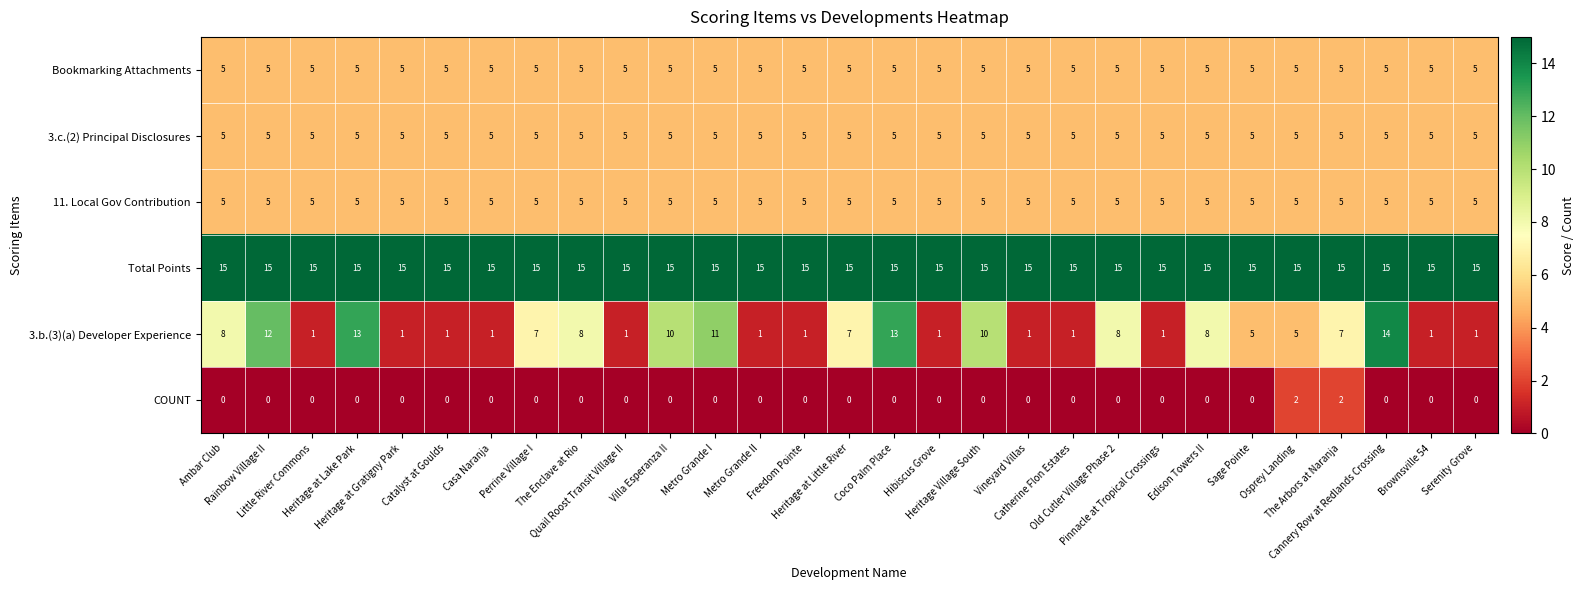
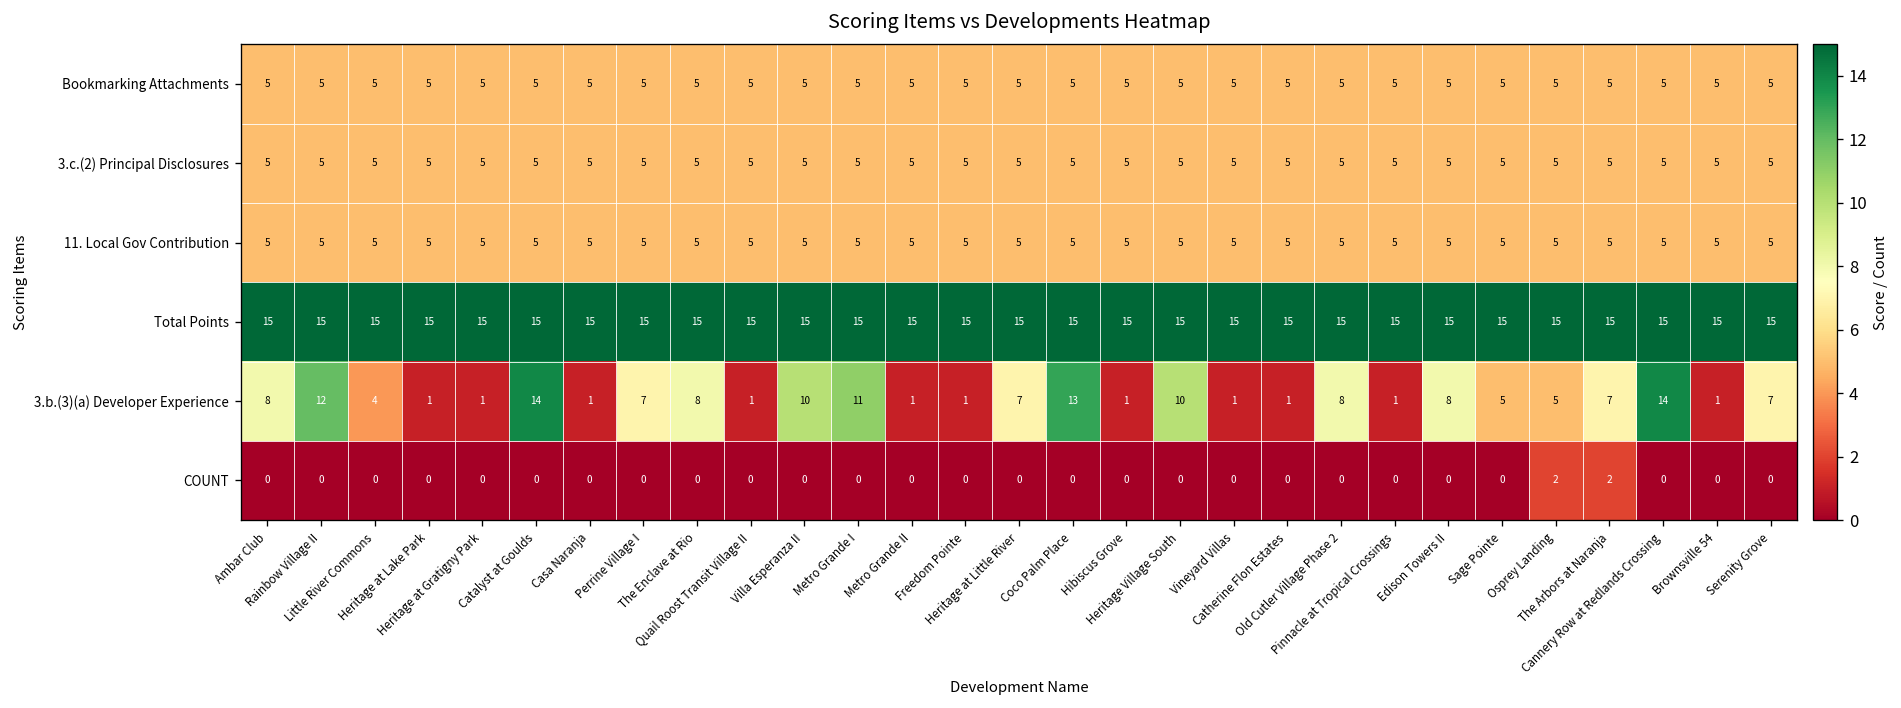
  {
    "Bookmarking Attachments": {
      "Ambar Club": 5,
      "Rainbow Village II": 5,
      "Little River Commons": 5,
      "Heritage at Lake Park": 5,
      "Heritage at Gratigny Park": 5,
      "Catalyst at Goulds": 5,
      "Casa Naranja": 5,
      "Perrine Village I": 5,
      "The Enclave at Rio": 5,
      "Quail Roost Transit Village II": 5,
      "Villa Esperanza II": 5,
      "Metro Grande I": 5,
      "Metro Grande II": 5,
      "Freedom Pointe": 5,
      "Heritage at Little River": 5,
      "Coco Palm Place": 5,
      "Hibiscus Grove": 5,
      "Heritage Village South": 5,
      "Vineyard Villas": 5,
      "Catherine Flon Estates": 5,
      "Old Cutler Village Phase 2": 5,
      "Pinnacle at Tropical Crossings": 5,
      "Edison Towers II": 5,
      "Sage Pointe": 5,
      "Osprey Landing": 5,
      "The Arbors at Naranja": 5,
      "Cannery Row at Redlands Crossing": 5,
      "Brownsville 54": 5,
      "Serenity Grove": 5
    },
    "3.c.(2) Principal Disclosures": {
      "Ambar Club": 5,
      "Rainbow Village II": 5,
      "Little River Commons": 5,
      "Heritage at Lake Park": 5,
      "Heritage at Gratigny Park": 5,
      "Catalyst at Goulds": 5,
      "Casa Naranja": 5,
      "Perrine Village I": 5,
      "The Enclave at Rio": 5,
      "Quail Roost Transit Village II": 5,
      "Villa Esperanza II": 5,
      "Metro Grande I": 5,
      "Metro Grande II": 5,
      "Freedom Pointe": 5,
      "Heritage at Little River": 5,
      "Coco Palm Place": 5,
      "Hibiscus Grove": 5,
      "Heritage Village South": 5,
      "Vineyard Villas": 5,
      "Catherine Flon Estates": 5,
      "Old Cutler Village Phase 2": 5,
      "Pinnacle at Tropical Crossings": 5,
      "Edison Towers II": 5,
      "Sage Pointe": 5,
      "Osprey Landing": 5,
      "The Arbors at Naranja": 5,
      "Cannery Row at Redlands Crossing": 5,
      "Brownsville 54": 5,
      "Serenity Grove": 5
    },
    "11. Local Gov Contribution": {
      "Ambar Club": 5,
      "Rainbow Village II": 5,
      "Little River Commons": 5,
      "Heritage at Lake Park": 5,
      "Heritage at Gratigny Park": 5,
      "Catalyst at Goulds": 5,
      "Casa Naranja": 5,
      "Perrine Village I": 5,
      "The Enclave at Rio": 5,
      "Quail Roost Transit Village II": 5,
      "Villa Esperanza II": 5,
      "Metro Grande I": 5,
      "Metro Grande II": 5,
      "Freedom Pointe": 5,
      "Heritage at Little River": 5,
      "Coco Palm Place": 5,
      "Hibiscus Grove": 5,
      "Heritage Village South": 5,
      "Vineyard Villas": 5,
      "Catherine Flon Estates": 5,
      "Old Cutler Village Phase 2": 5,
      "Pinnacle at Tropical Crossings": 5,
      "Edison Towers II": 5,
      "Sage Pointe": 5,
      "Osprey Landing": 5,
      "The Arbors at Naranja": 5,
      "Cannery Row at Redlands Crossing": 5,
      "Brownsville 54": 5,
      "Serenity Grove": 5
    },
    "Total Points": {
      "Ambar Club": 15,
      "Rainbow Village II": 15,
      "Little River Commons": 15,
      "Heritage at Lake Park": 15,
      "Heritage at Gratigny Park": 15,
      "Catalyst at Goulds": 15,
      "Casa Naranja": 15,
      "Perrine Village I": 15,
      "The Enclave at Rio": 15,
      "Quail Roost Transit Village II": 15,
      "Villa Esperanza II": 15,
      "Metro Grande I": 15,
      "Metro Grande II": 15,
      "Freedom Pointe": 15,
      "Heritage at Little River": 15,
      "Coco Palm Place": 15,
      "Hibiscus Grove": 15,
      "Heritage Village South": 15,
      "Vineyard Villas": 15,
      "Catherine Flon Estates": 15,
      "Old Cutler Village Phase 2": 15,
      "Pinnacle at Tropical Crossings": 15,
      "Edison Towers II": 15,
      "Sage Pointe": 15,
      "Osprey Landing": 15,
      "The Arbors at Naranja": 15,
      "Cannery Row at Redlands Crossing": 15,
      "Brownsville 54": 15,
      "Serenity Grove": 15
    },
    "3.b.(3)(a) Developer Experience": {
      "Ambar Club": 8,
      "Rainbow Village II": 12,
-     "Little River Commons": 1,
-     "Heritage at Lake Park": 13,
+     "Little River Commons": 4,
+     "Heritage at Lake Park": 1,
      "Heritage at Gratigny Park": 1,
-     "Catalyst at Goulds": 1,
+     "Catalyst at Goulds": 14,
      "Casa Naranja": 1,
      "Perrine Village I": 7,
      "The Enclave at Rio": 8,
      "Quail Roost Transit Village II": 1,
      "Villa Esperanza II": 10,
      "Metro Grande I": 11,
      "Metro Grande II": 1,
      "Freedom Pointe": 1,
      "Heritage at Little River": 7,
      "Coco Palm Place": 13,
      "Hibiscus Grove": 1,
      "Heritage Village South": 10,
      "Vineyard Villas": 1,
      "Catherine Flon Estates": 1,
      "Old Cutler Village Phase 2": 8,
      "Pinnacle at Tropical Crossings": 1,
      "Edison Towers II": 8,
      "Sage Pointe": 5,
      "Osprey Landing": 5,
      "The Arbors at Naranja": 7,
      "Cannery Row at Redlands Crossing": 14,
      "Brownsville 54": 1,
-     "Serenity Grove": 1
+     "Serenity Grove": 7
    },
    "COUNT": {
      "Ambar Club": 0,
      "Rainbow Village II": 0,
      "Little River Commons": 0,
      "Heritage at Lake Park": 0,
      "Heritage at Gratigny Park": 0,
      "Catalyst at Goulds": 0,
      "Casa Naranja": 0,
      "Perrine Village I": 0,
      "The Enclave at Rio": 0,
      "Quail Roost Transit Village II": 0,
      "Villa Esperanza II": 0,
      "Metro Grande I": 0,
      "Metro Grande II": 0,
      "Freedom Pointe": 0,
      "Heritage at Little River": 0,
      "Coco Palm Place": 0,
      "Hibiscus Grove": 0,
      "Heritage Village South": 0,
      "Vineyard Villas": 0,
      "Catherine Flon Estates": 0,
      "Old Cutler Village Phase 2": 0,
      "Pinnacle at Tropical Crossings": 0,
      "Edison Towers II": 0,
      "Sage Pointe": 0,
      "Osprey Landing": 2,
      "The Arbors at Naranja": 2,
      "Cannery Row at Redlands Crossing": 0,
      "Brownsville 54": 0,
      "Serenity Grove": 0
    }
  }
